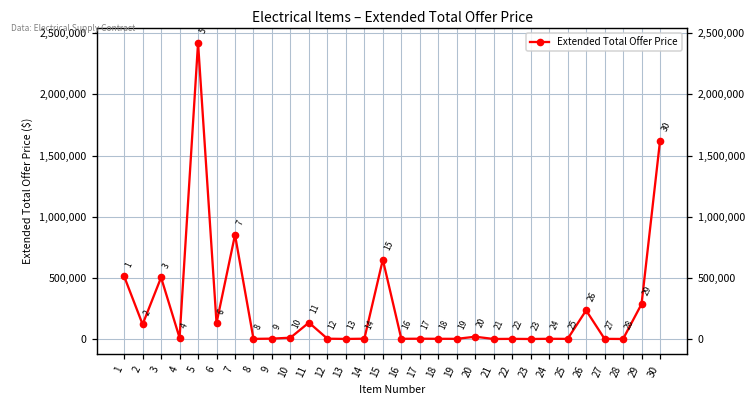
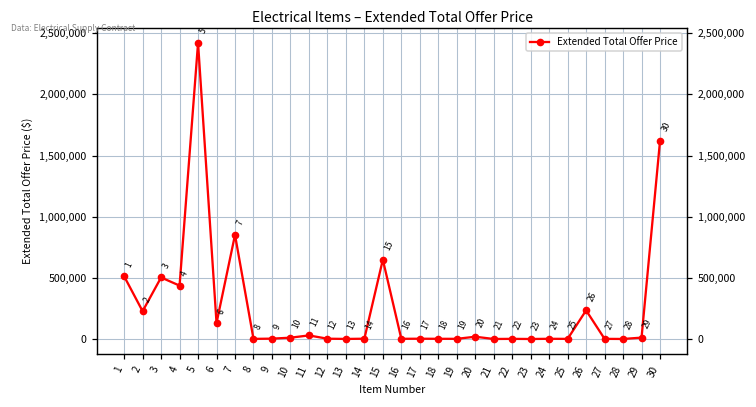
  {
-   "2": "120,000",
-   "4": "10,000",
-   "11": "130,000",
-   "29": "290,000"
+   "2": "230,000",
+   "4": "440,000",
+   "11": "30,000",
+   "29": "10,000"
  }
